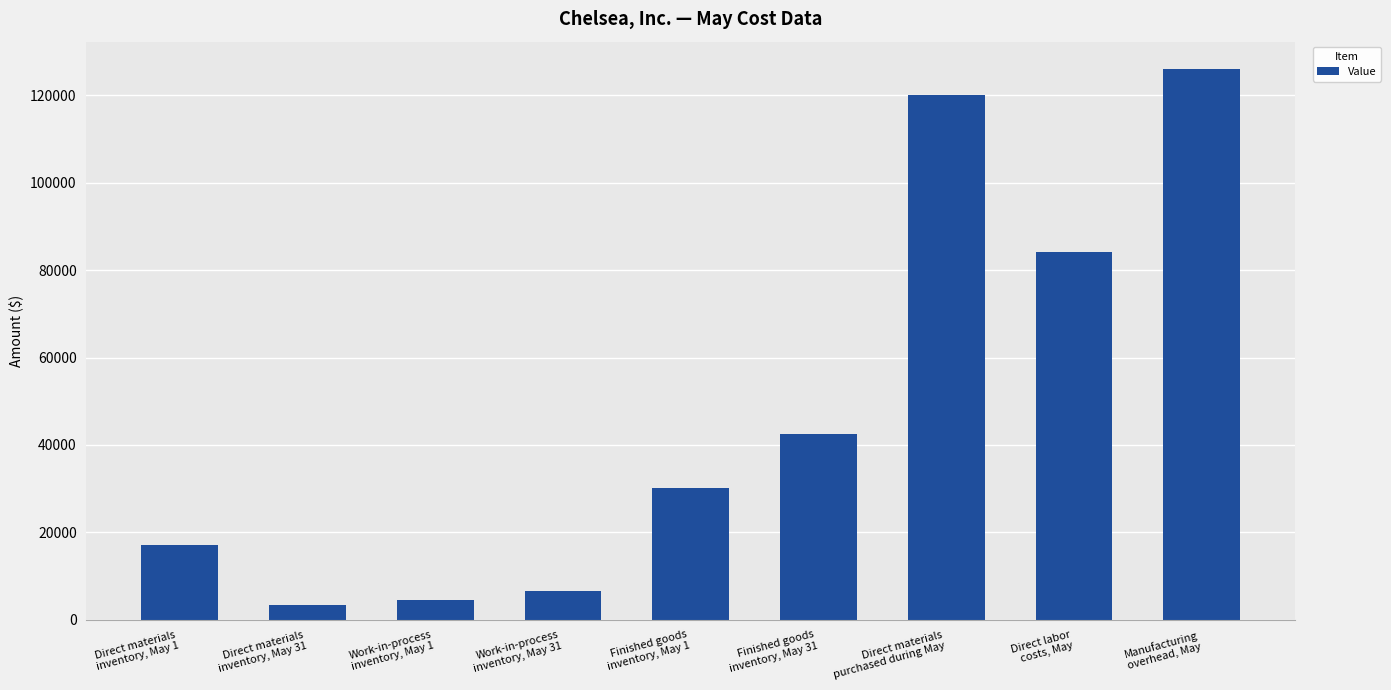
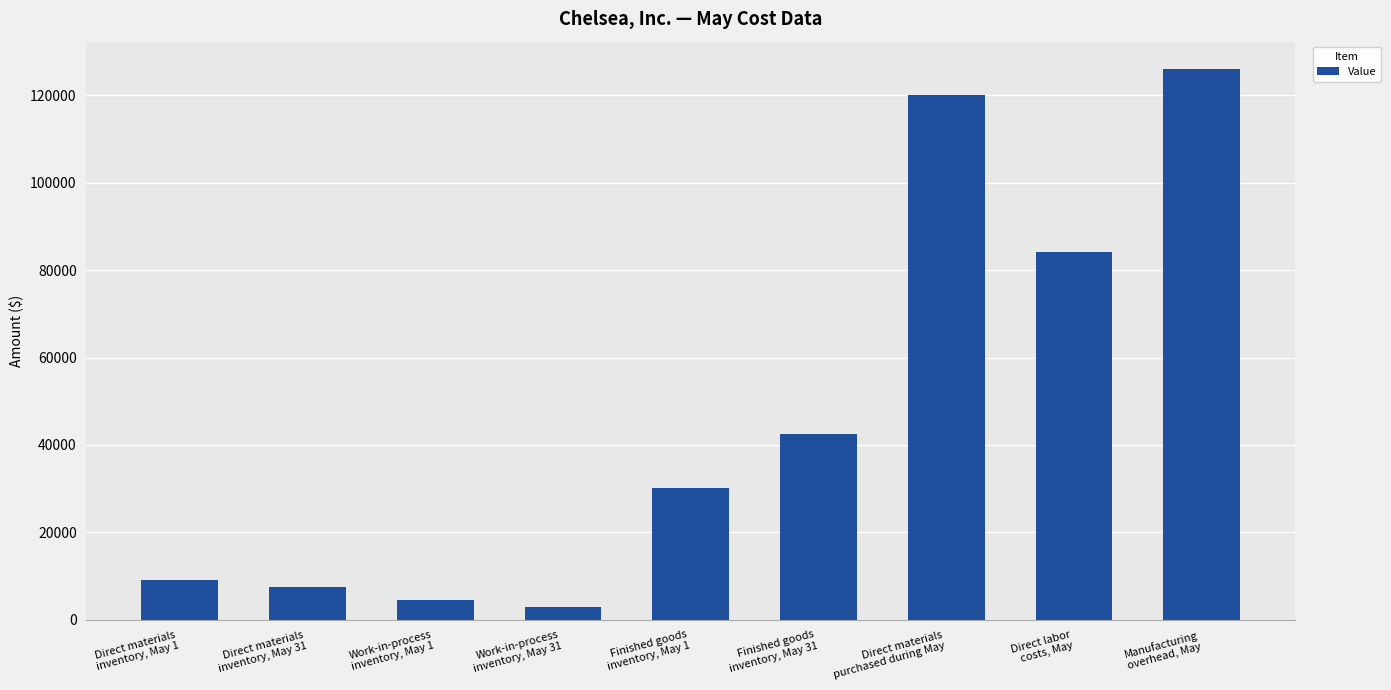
  {
-   "Direct materials inventory, May 1": 17000,
-   "Direct materials inventory, May 31": 3000,
+   "Direct materials inventory, May 1": 9000,
+   "Direct materials inventory, May 31": 8000,
    "Work-in-process inventory, May 1": 5000,
-   "Work-in-process inventory, May 31": 7000,
+   "Work-in-process inventory, May 31": 3000,
    "Finished goods inventory, May 1": 30000,
    "Finished goods inventory, May 31": 42000,
    "Direct materials purchased during May": 120000,
    "Direct labor costs, May": 84000,
    "Manufacturing overhead, May": 126000
  }
